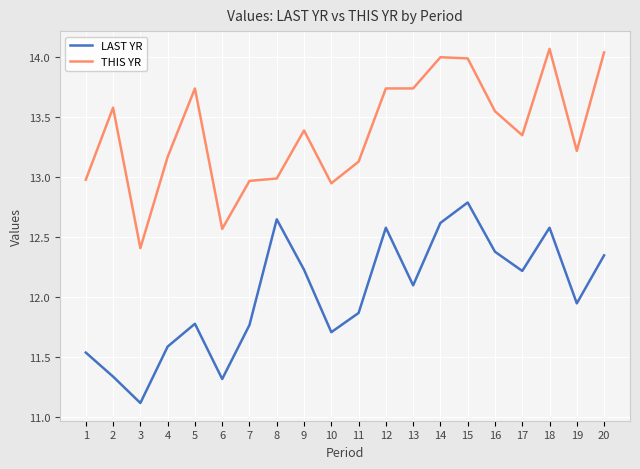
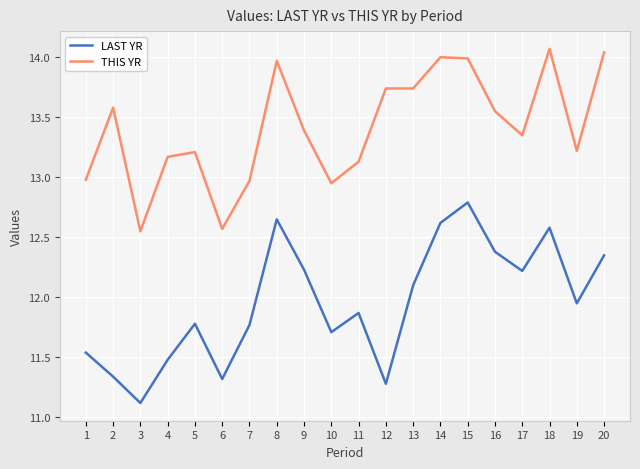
  {
    "LAST YR": {
      "1": 11.54,
      "2": 11.34,
      "3": 11.12,
-     "4": 11.59,
+     "4": 11.48,
      "5": 11.78,
      "6": 11.32,
      "7": 11.77,
      "8": 12.65,
      "9": 12.23,
      "10": 11.71,
      "11": 11.87,
-     "12": 12.58,
+     "12": 11.28,
      "13": 12.10,
      "14": 12.62,
      "15": 12.79,
      "16": 12.38,
      "17": 12.22,
      "18": 12.58,
      "19": 11.95,
      "20": 12.35
    },
    "THIS YR": {
      "1": 12.98,
      "2": 13.58,
-     "3": 12.41,
+     "3": 12.55,
      "4": 13.17,
-     "5": 13.74,
+     "5": 13.21,
      "6": 12.57,
      "7": 12.97,
-     "8": 12.99,
+     "8": 13.97,
      "9": 13.39,
      "10": 12.95,
      "11": 13.13,
      "12": 13.74,
      "13": 13.74,
      "14": 14.00,
      "15": 13.99,
      "16": 13.55,
      "17": 13.35,
      "18": 14.07,
      "19": 13.22,
      "20": 14.04
    }
  }
